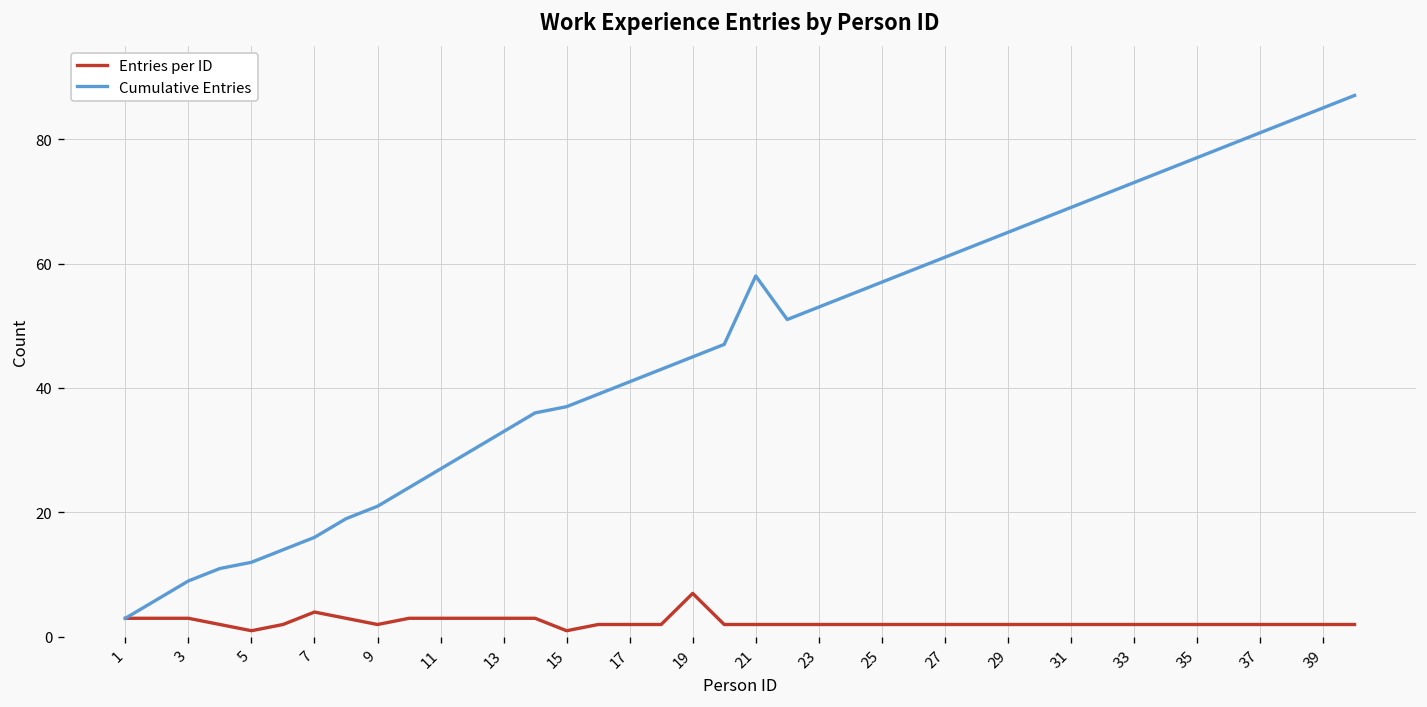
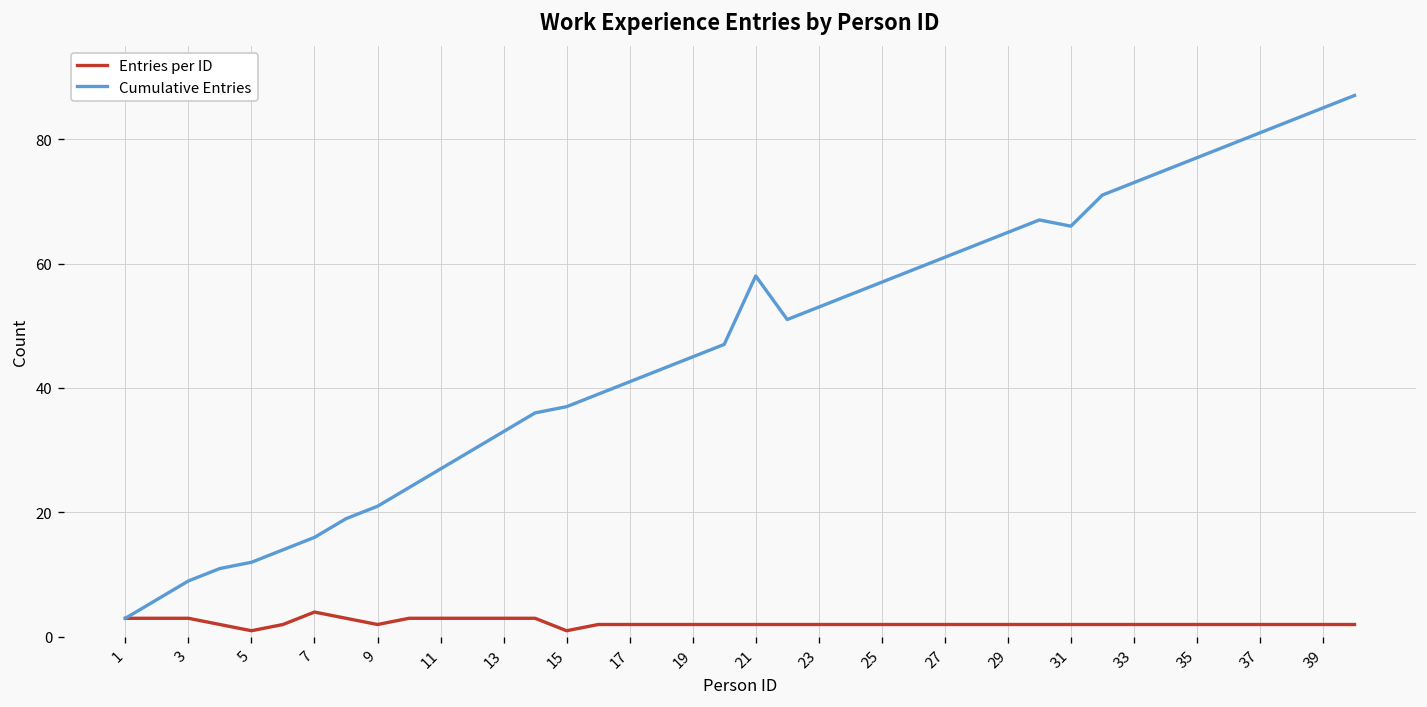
  {
    "Entries per ID": {
      "3": 3,
      "5": 1,
      "7": 4,
      "9": 2,
      "11": 3,
      "13": 3,
      "15": 1,
      "17": 2,
-     "19": 7,
+     "19": 2,
      "21": 2,
      "23": 2,
      "25": 2,
      "27": 2,
      "29": 2,
      "31": 2,
      "33": 2,
      "35": 2,
      "37": 2,
      "39": 2
    },
    "Cumulative Entries": {
      "3": 9,
      "5": 12,
      "7": 16,
      "9": 21,
      "11": 27,
      "13": 33,
      "15": 37,
      "17": 41,
      "19": 45,
      "21": 58,
      "23": 53,
      "25": 57,
      "27": 61,
      "29": 65,
-     "31": 69,
+     "31": 66,
      "33": 73,
      "35": 77,
      "37": 81,
      "39": 85
    }
  }
